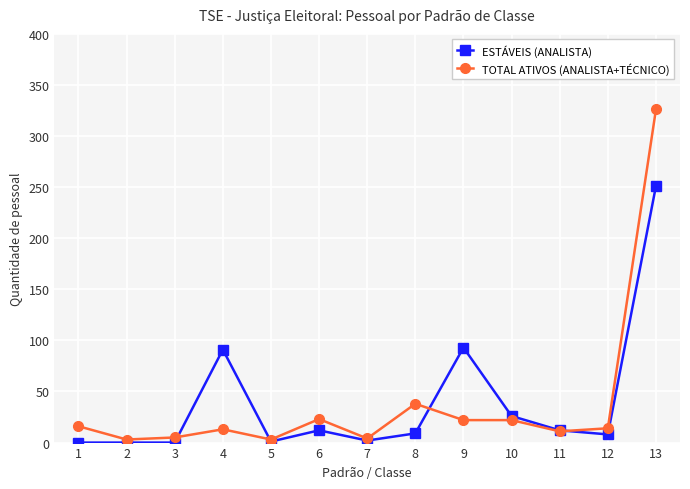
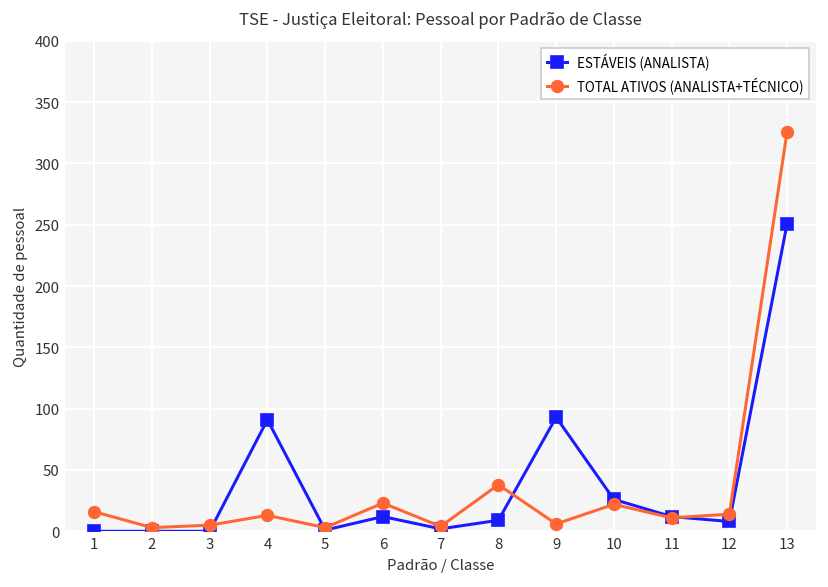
  {
    "ESTÁVEIS (ANALISTA)": {
      "1": 0,
      "2": 0,
      "3": 0,
      "4": 91,
      "6": 12,
      "8": 9,
      "9": 93,
      "10": 26,
      "12": 8,
      "13": 251
    },
    "TOTAL ATIVOS (ANALISTA+TÉCNICO)": {
      "1": 16,
      "2": 3,
      "3": 5,
      "4": 13,
      "6": 23,
      "8": 38,
-     "9": 22,
+     "9": 6,
      "10": 22,
      "12": 14,
      "13": 326
    }
  }
